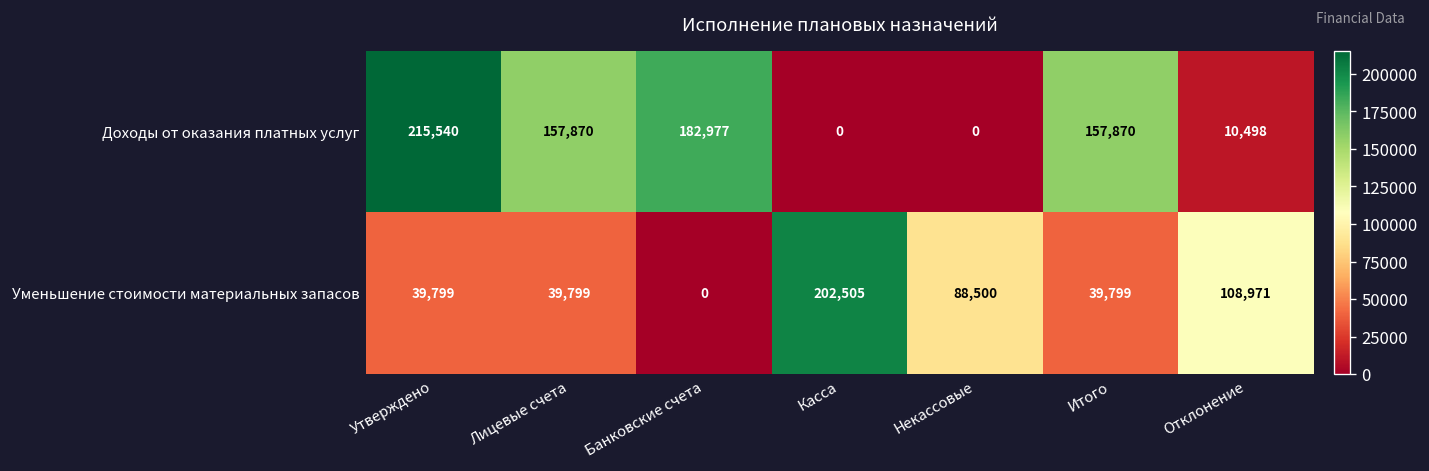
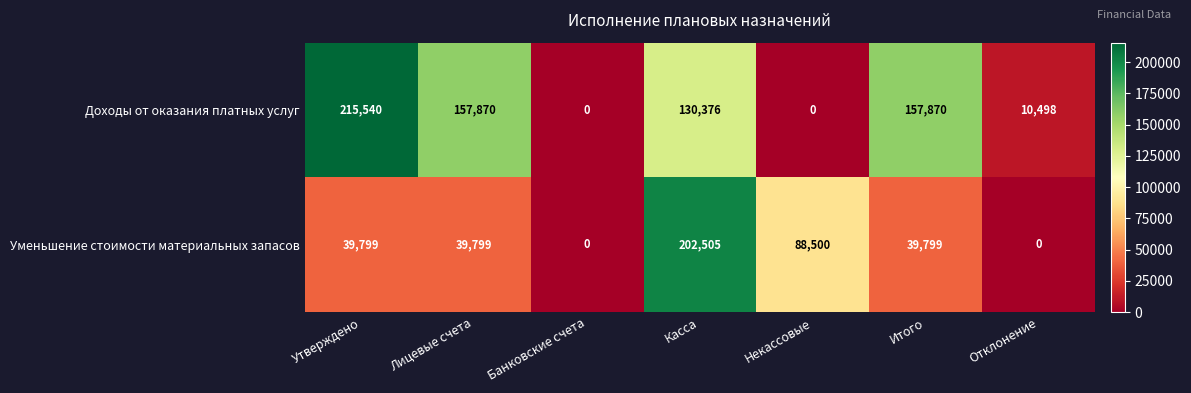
  {
    "Доходы от оказания платных услуг": {
      "Утверждено": "215,540",
      "Лицевые счета": "157,870",
-     "Банковские счета": "182,977",
-     "Касса": "0",
+     "Банковские счета": "0",
+     "Касса": "130,376",
      "Некассовые": "0",
      "Итого": "157,870",
      "Отклонение": "10,498"
    },
    "Уменьшение стоимости материальных запасов": {
      "Утверждено": "39,799",
      "Лицевые счета": "39,799",
      "Банковские счета": "0",
      "Касса": "202,505",
      "Некассовые": "88,500",
      "Итого": "39,799",
-     "Отклонение": "108,971"
+     "Отклонение": "0"
    }
  }
